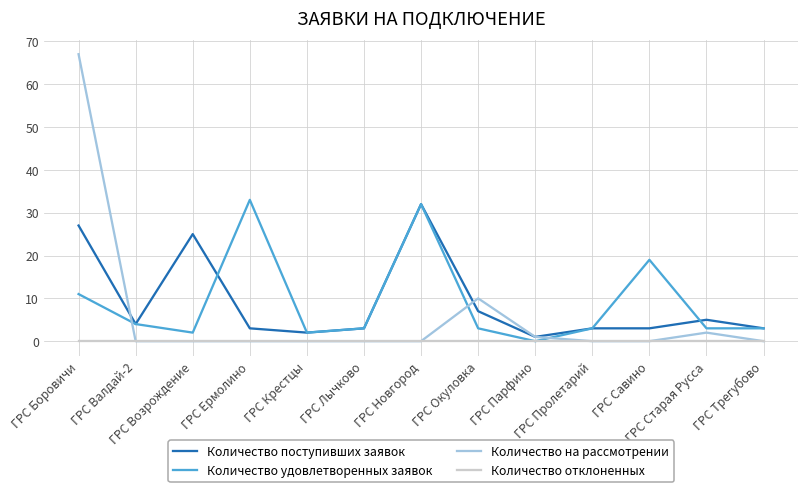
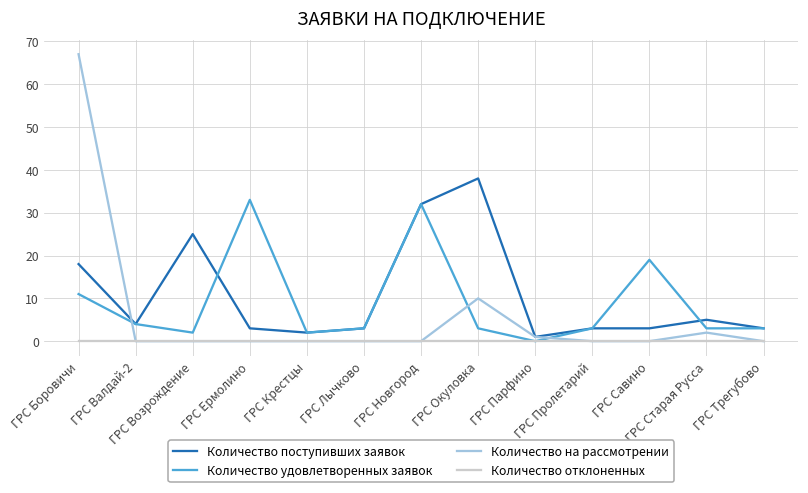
  {
    "Количество поступивших заявок": {
-     "ГРС Боровичи": 27,
+     "ГРС Боровичи": 18,
      "ГРС Возрождение": 25,
      "ГРС Ермолино": 3,
-     "ГРС Окуловка": 7,
+     "ГРС Окуловка": 38,
      "ГРС Савино": 3,
      "ГРС Старая Русса": 5
    },
    "Количество удовлетворенных заявок": {
      "ГРС Боровичи": 11,
      "ГРС Возрождение": 2,
      "ГРС Ермолино": 33,
      "ГРС Окуловка": 3,
      "ГРС Савино": 19,
      "ГРС Старая Русса": 3
    }
  }
